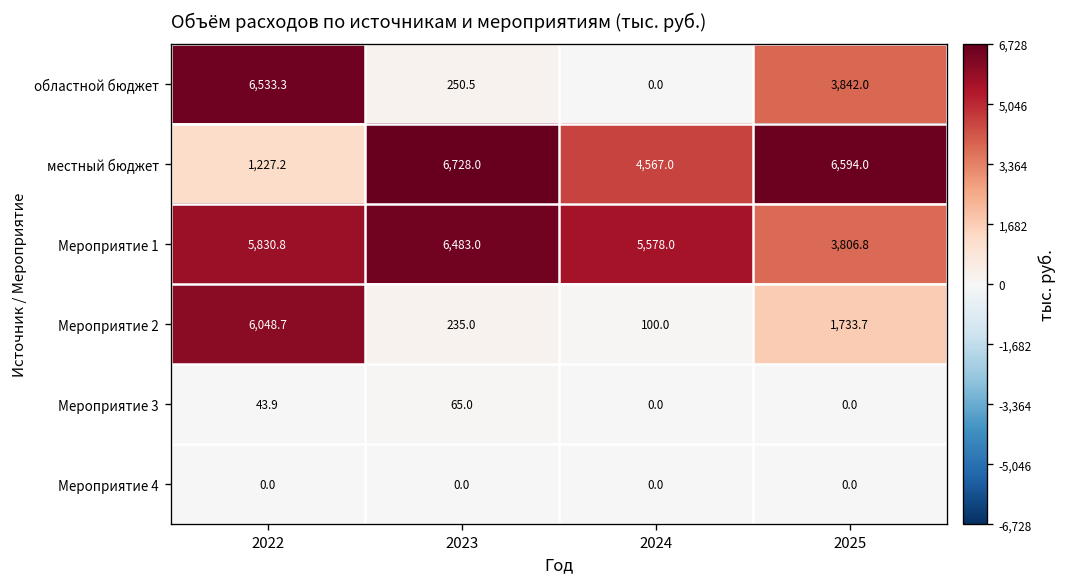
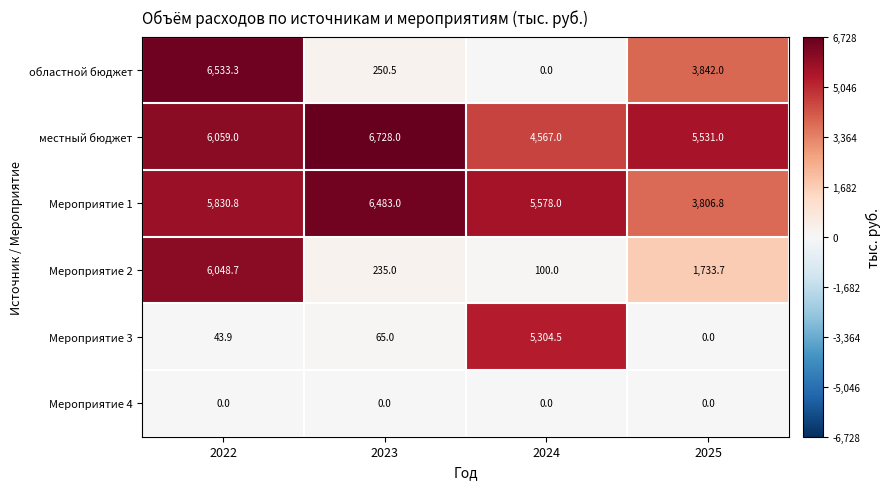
  {
    "областной бюджет": {
      "2022": "6,533.3",
      "2023": "250.5",
      "2024": "0.0",
      "2025": "3,842.0"
    },
    "местный бюджет": {
-     "2022": "1,227.2",
+     "2022": "6,059.0",
      "2023": "6,728.0",
      "2024": "4,567.0",
-     "2025": "6,594.0"
+     "2025": "5,531.0"
    },
    "Мероприятие 1": {
      "2022": "5,830.8",
      "2023": "6,483.0",
      "2024": "5,578.0",
      "2025": "3,806.8"
    },
    "Мероприятие 2": {
      "2022": "6,048.7",
      "2023": "235.0",
      "2024": "100.0",
      "2025": "1,733.7"
    },
    "Мероприятие 3": {
      "2022": "43.9",
      "2023": "65.0",
-     "2024": "0.0",
+     "2024": "5,304.5",
      "2025": "0.0"
    },
    "Мероприятие 4": {
      "2022": "0.0",
      "2023": "0.0",
      "2024": "0.0",
      "2025": "0.0"
    }
  }
